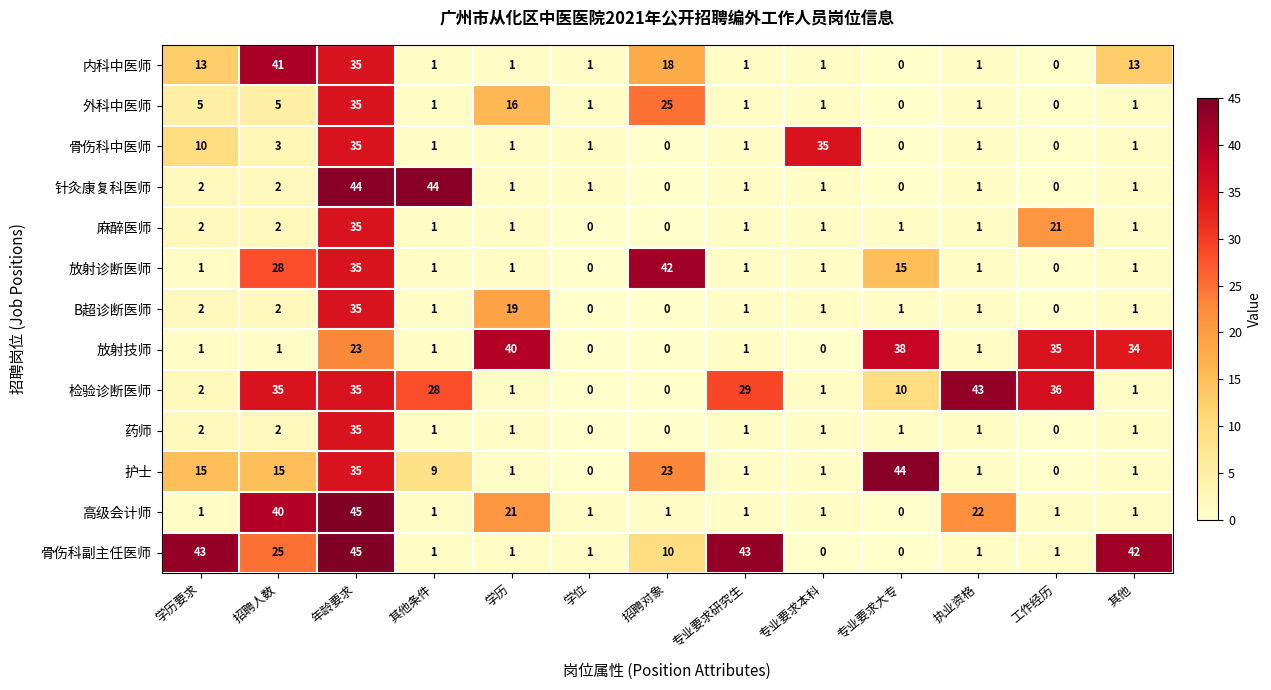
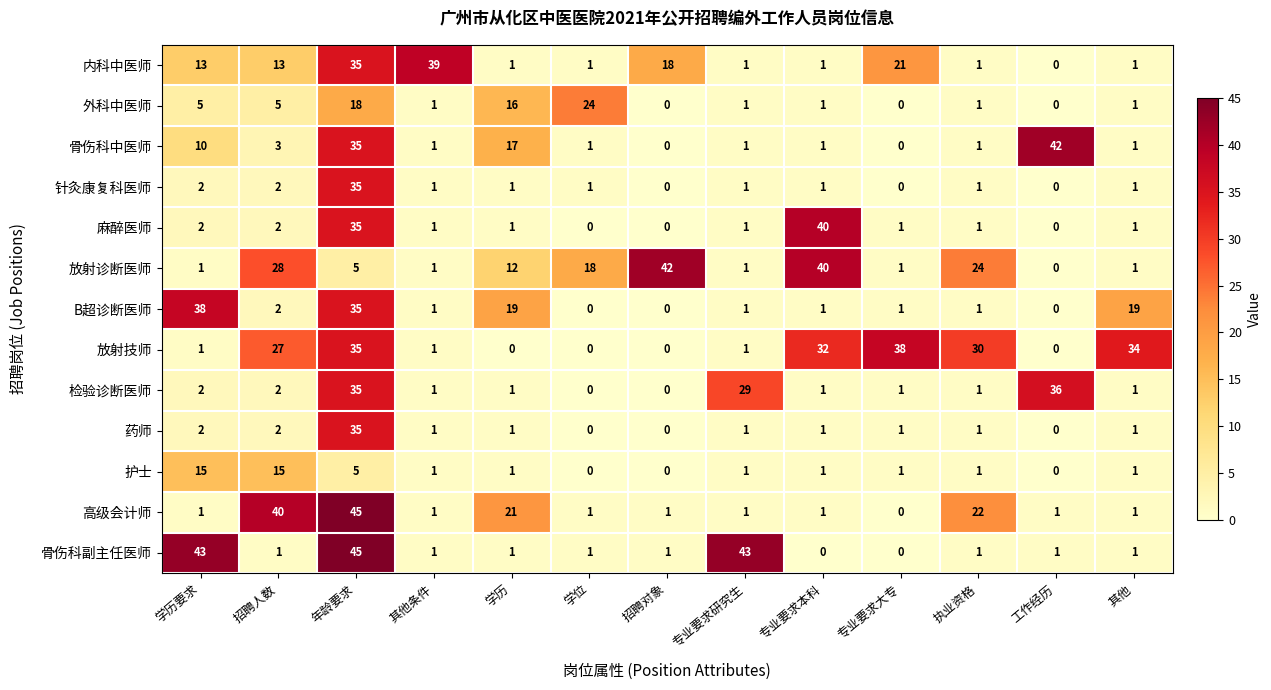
  {
    "内科中医师": {
      "学历要求": 13,
-     "招聘人数": 41,
+     "招聘人数": 13,
      "年龄要求": 35,
-     "其他条件": 1,
+     "其他条件": 39,
      "学历": 1,
      "学位": 1,
      "招聘对象": 18,
      "专业要求研究生": 1,
      "专业要求本科": 1,
-     "专业要求大专": 0,
+     "专业要求大专": 21,
      "执业资格": 1,
      "工作经历": 0,
-     "其他": 13
+     "其他": 1
    },
    "外科中医师": {
      "学历要求": 5,
      "招聘人数": 5,
-     "年龄要求": 35,
+     "年龄要求": 18,
      "其他条件": 1,
      "学历": 16,
-     "学位": 1,
-     "招聘对象": 25,
+     "学位": 24,
+     "招聘对象": 0,
      "专业要求研究生": 1,
      "专业要求本科": 1,
      "专业要求大专": 0,
      "执业资格": 1,
      "工作经历": 0,
      "其他": 1
    },
    "骨伤科中医师": {
      "学历要求": 10,
      "招聘人数": 3,
      "年龄要求": 35,
      "其他条件": 1,
-     "学历": 1,
+     "学历": 17,
      "学位": 1,
      "招聘对象": 0,
      "专业要求研究生": 1,
-     "专业要求本科": 35,
+     "专业要求本科": 1,
      "专业要求大专": 0,
      "执业资格": 1,
-     "工作经历": 0,
+     "工作经历": 42,
      "其他": 1
    },
    "针灸康复科医师": {
      "学历要求": 2,
      "招聘人数": 2,
-     "年龄要求": 44,
-     "其他条件": 44,
+     "年龄要求": 35,
+     "其他条件": 1,
      "学历": 1,
      "学位": 1,
      "招聘对象": 0,
      "专业要求研究生": 1,
      "专业要求本科": 1,
      "专业要求大专": 0,
      "执业资格": 1,
      "工作经历": 0,
      "其他": 1
    },
    "麻醉医师": {
      "学历要求": 2,
      "招聘人数": 2,
      "年龄要求": 35,
      "其他条件": 1,
      "学历": 1,
      "学位": 0,
      "招聘对象": 0,
      "专业要求研究生": 1,
-     "专业要求本科": 1,
+     "专业要求本科": 40,
      "专业要求大专": 1,
      "执业资格": 1,
-     "工作经历": 21,
+     "工作经历": 0,
      "其他": 1
    },
    "放射诊断医师": {
      "学历要求": 1,
      "招聘人数": 28,
-     "年龄要求": 35,
+     "年龄要求": 5,
      "其他条件": 1,
-     "学历": 1,
-     "学位": 0,
+     "学历": 12,
+     "学位": 18,
      "招聘对象": 42,
      "专业要求研究生": 1,
-     "专业要求本科": 1,
-     "专业要求大专": 15,
-     "执业资格": 1,
+     "专业要求本科": 40,
+     "专业要求大专": 1,
+     "执业资格": 24,
      "工作经历": 0,
      "其他": 1
    },
    "B超诊断医师": {
-     "学历要求": 2,
+     "学历要求": 38,
      "招聘人数": 2,
      "年龄要求": 35,
      "其他条件": 1,
      "学历": 19,
      "学位": 0,
      "招聘对象": 0,
      "专业要求研究生": 1,
      "专业要求本科": 1,
      "专业要求大专": 1,
      "执业资格": 1,
      "工作经历": 0,
-     "其他": 1
+     "其他": 19
    },
    "放射技师": {
      "学历要求": 1,
-     "招聘人数": 1,
-     "年龄要求": 23,
+     "招聘人数": 27,
+     "年龄要求": 35,
      "其他条件": 1,
-     "学历": 40,
+     "学历": 0,
      "学位": 0,
      "招聘对象": 0,
      "专业要求研究生": 1,
-     "专业要求本科": 0,
+     "专业要求本科": 32,
      "专业要求大专": 38,
-     "执业资格": 1,
-     "工作经历": 35,
+     "执业资格": 30,
+     "工作经历": 0,
      "其他": 34
    },
    "检验诊断医师": {
      "学历要求": 2,
-     "招聘人数": 35,
+     "招聘人数": 2,
      "年龄要求": 35,
-     "其他条件": 28,
+     "其他条件": 1,
      "学历": 1,
      "学位": 0,
      "招聘对象": 0,
      "专业要求研究生": 29,
      "专业要求本科": 1,
-     "专业要求大专": 10,
-     "执业资格": 43,
+     "专业要求大专": 1,
+     "执业资格": 1,
      "工作经历": 36,
      "其他": 1
    },
    "药师": {
      "学历要求": 2,
      "招聘人数": 2,
      "年龄要求": 35,
      "其他条件": 1,
      "学历": 1,
      "学位": 0,
      "招聘对象": 0,
      "专业要求研究生": 1,
      "专业要求本科": 1,
      "专业要求大专": 1,
      "执业资格": 1,
      "工作经历": 0,
      "其他": 1
    },
    "护士": {
      "学历要求": 15,
      "招聘人数": 15,
-     "年龄要求": 35,
-     "其他条件": 9,
+     "年龄要求": 5,
+     "其他条件": 1,
      "学历": 1,
      "学位": 0,
-     "招聘对象": 23,
+     "招聘对象": 0,
      "专业要求研究生": 1,
      "专业要求本科": 1,
-     "专业要求大专": 44,
+     "专业要求大专": 1,
      "执业资格": 1,
      "工作经历": 0,
      "其他": 1
    },
    "高级会计师": {
      "学历要求": 1,
      "招聘人数": 40,
      "年龄要求": 45,
      "其他条件": 1,
      "学历": 21,
      "学位": 1,
      "招聘对象": 1,
      "专业要求研究生": 1,
      "专业要求本科": 1,
      "专业要求大专": 0,
      "执业资格": 22,
      "工作经历": 1,
      "其他": 1
    },
    "骨伤科副主任医师": {
      "学历要求": 43,
-     "招聘人数": 25,
+     "招聘人数": 1,
      "年龄要求": 45,
      "其他条件": 1,
      "学历": 1,
      "学位": 1,
-     "招聘对象": 10,
+     "招聘对象": 1,
      "专业要求研究生": 43,
      "专业要求本科": 0,
      "专业要求大专": 0,
      "执业资格": 1,
      "工作经历": 1,
-     "其他": 42
+     "其他": 1
    }
  }
